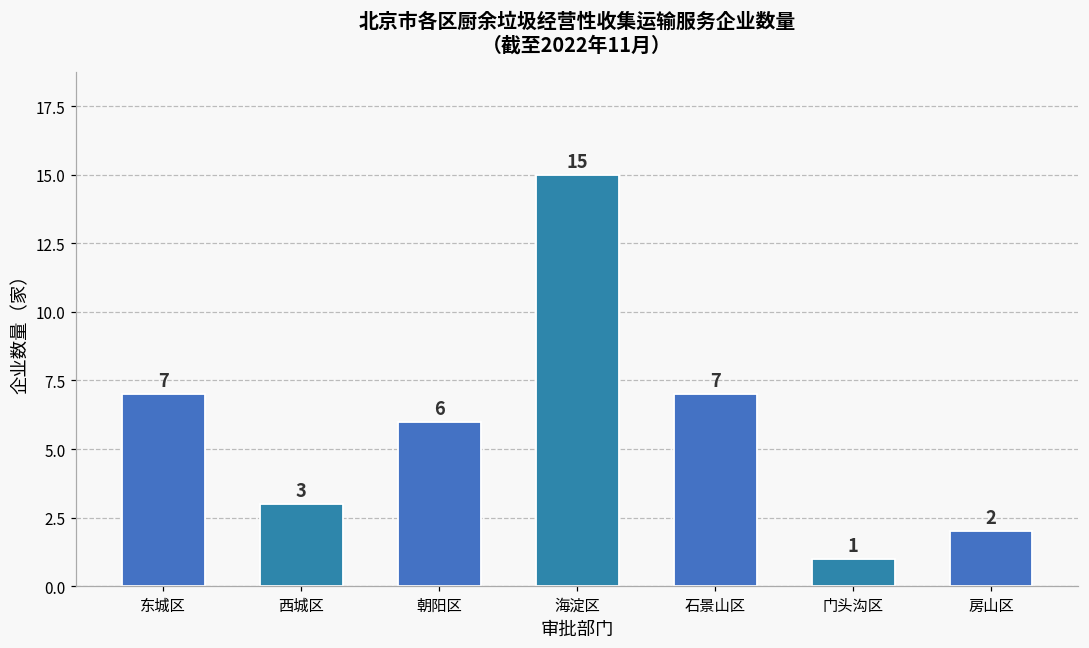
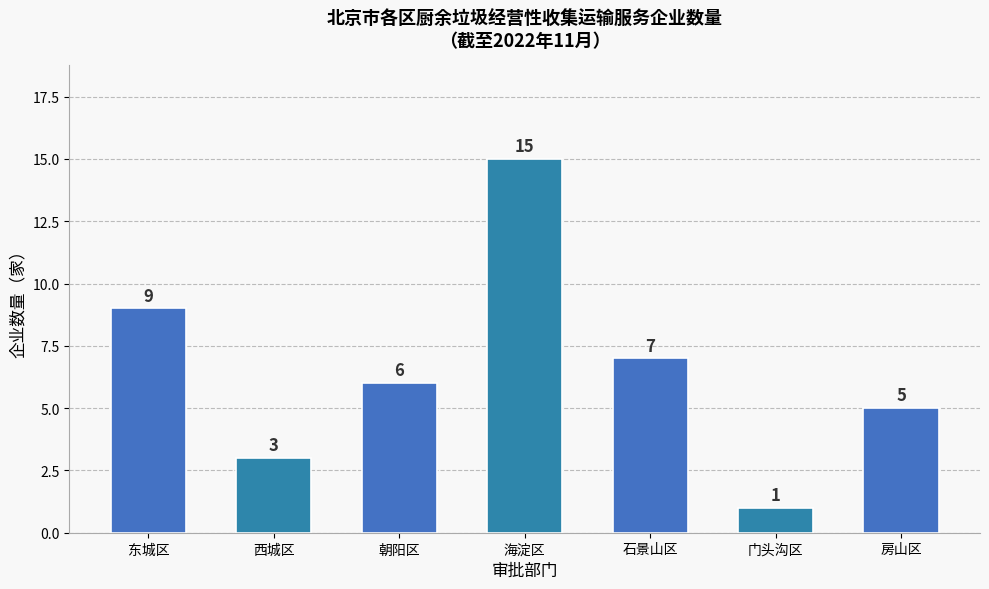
  {
-   "东城区": 7,
+   "东城区": 9,
    "西城区": 3,
    "朝阳区": 6,
    "海淀区": 15,
    "石景山区": 7,
    "门头沟区": 1,
-   "房山区": 2
+   "房山区": 5
  }
